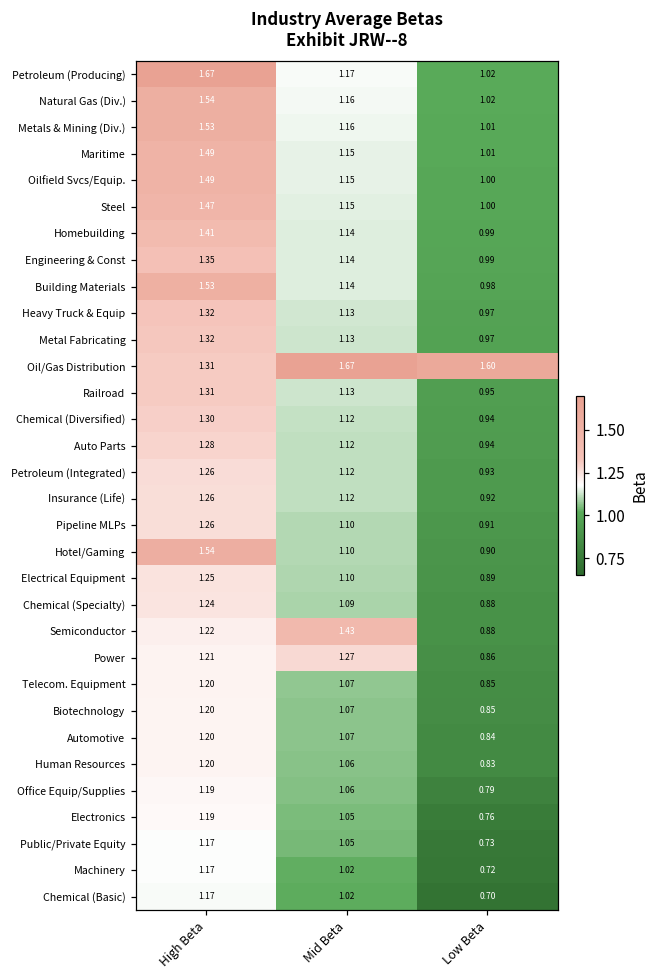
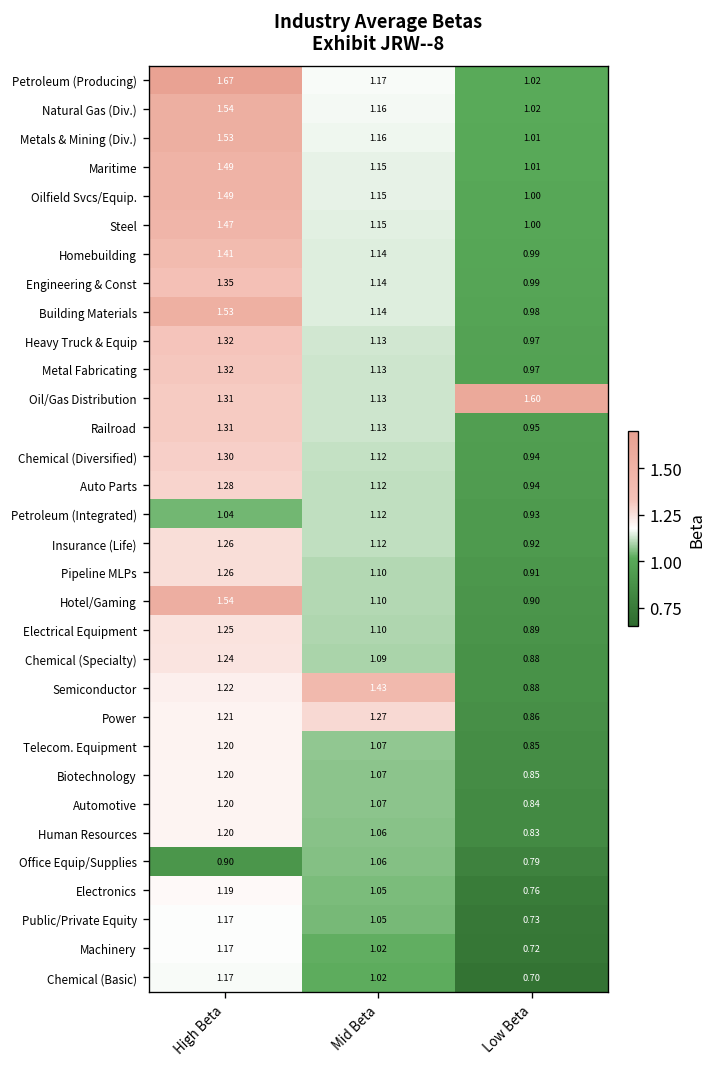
  {
    "Petroleum (Producing)": {
      "High Beta": 1.67,
      "Mid Beta": 1.17,
      "Low Beta": 1.02
    },
    "Natural Gas (Div.)": {
      "High Beta": 1.54,
      "Mid Beta": 1.16,
      "Low Beta": 1.02
    },
    "Metals & Mining (Div.)": {
      "High Beta": 1.53,
      "Mid Beta": 1.16,
      "Low Beta": 1.01
    },
    "Maritime": {
      "High Beta": 1.49,
      "Mid Beta": 1.15,
      "Low Beta": 1.01
    },
    "Oilfield Svcs/Equip.": {
      "High Beta": 1.49,
      "Mid Beta": 1.15,
      "Low Beta": 1.00
    },
    "Steel": {
      "High Beta": 1.47,
      "Mid Beta": 1.15,
      "Low Beta": 1.00
    },
    "Homebuilding": {
      "High Beta": 1.41,
      "Mid Beta": 1.14,
      "Low Beta": 0.99
    },
    "Engineering & Const": {
      "High Beta": 1.35,
      "Mid Beta": 1.14,
      "Low Beta": 0.99
    },
    "Building Materials": {
      "High Beta": 1.53,
      "Mid Beta": 1.14,
      "Low Beta": 0.98
    },
    "Heavy Truck & Equip": {
      "High Beta": 1.32,
      "Mid Beta": 1.13,
      "Low Beta": 0.97
    },
    "Metal Fabricating": {
      "High Beta": 1.32,
      "Mid Beta": 1.13,
      "Low Beta": 0.97
    },
    "Oil/Gas Distribution": {
      "High Beta": 1.31,
-     "Mid Beta": 1.67,
+     "Mid Beta": 1.13,
      "Low Beta": 1.60
    },
    "Railroad": {
      "High Beta": 1.31,
      "Mid Beta": 1.13,
      "Low Beta": 0.95
    },
    "Chemical (Diversified)": {
      "High Beta": 1.30,
      "Mid Beta": 1.12,
      "Low Beta": 0.94
    },
    "Auto Parts": {
      "High Beta": 1.28,
      "Mid Beta": 1.12,
      "Low Beta": 0.94
    },
    "Petroleum (Integrated)": {
-     "High Beta": 1.26,
+     "High Beta": 1.04,
      "Mid Beta": 1.12,
      "Low Beta": 0.93
    },
    "Insurance (Life)": {
      "High Beta": 1.26,
      "Mid Beta": 1.12,
      "Low Beta": 0.92
    },
    "Pipeline MLPs": {
      "High Beta": 1.26,
      "Mid Beta": 1.10,
      "Low Beta": 0.91
    },
    "Hotel/Gaming": {
      "High Beta": 1.54,
      "Mid Beta": 1.10,
      "Low Beta": 0.90
    },
    "Electrical Equipment": {
      "High Beta": 1.25,
      "Mid Beta": 1.10,
      "Low Beta": 0.89
    },
    "Chemical (Specialty)": {
      "High Beta": 1.24,
      "Mid Beta": 1.09,
      "Low Beta": 0.88
    },
    "Semiconductor": {
      "High Beta": 1.22,
      "Mid Beta": 1.43,
      "Low Beta": 0.88
    },
    "Power": {
      "High Beta": 1.21,
      "Mid Beta": 1.27,
      "Low Beta": 0.86
    },
    "Telecom. Equipment": {
      "High Beta": 1.20,
      "Mid Beta": 1.07,
      "Low Beta": 0.85
    },
    "Biotechnology": {
      "High Beta": 1.20,
      "Mid Beta": 1.07,
      "Low Beta": 0.85
    },
    "Automotive": {
      "High Beta": 1.20,
      "Mid Beta": 1.07,
      "Low Beta": 0.84
    },
    "Human Resources": {
      "High Beta": 1.20,
      "Mid Beta": 1.06,
      "Low Beta": 0.83
    },
    "Office Equip/Supplies": {
-     "High Beta": 1.19,
+     "High Beta": 0.90,
      "Mid Beta": 1.06,
      "Low Beta": 0.79
    },
    "Electronics": {
      "High Beta": 1.19,
      "Mid Beta": 1.05,
      "Low Beta": 0.76
    },
    "Public/Private Equity": {
      "High Beta": 1.17,
      "Mid Beta": 1.05,
      "Low Beta": 0.73
    },
    "Machinery": {
      "High Beta": 1.17,
      "Mid Beta": 1.02,
      "Low Beta": 0.72
    },
    "Chemical (Basic)": {
      "High Beta": 1.17,
      "Mid Beta": 1.02,
      "Low Beta": 0.70
    }
  }
